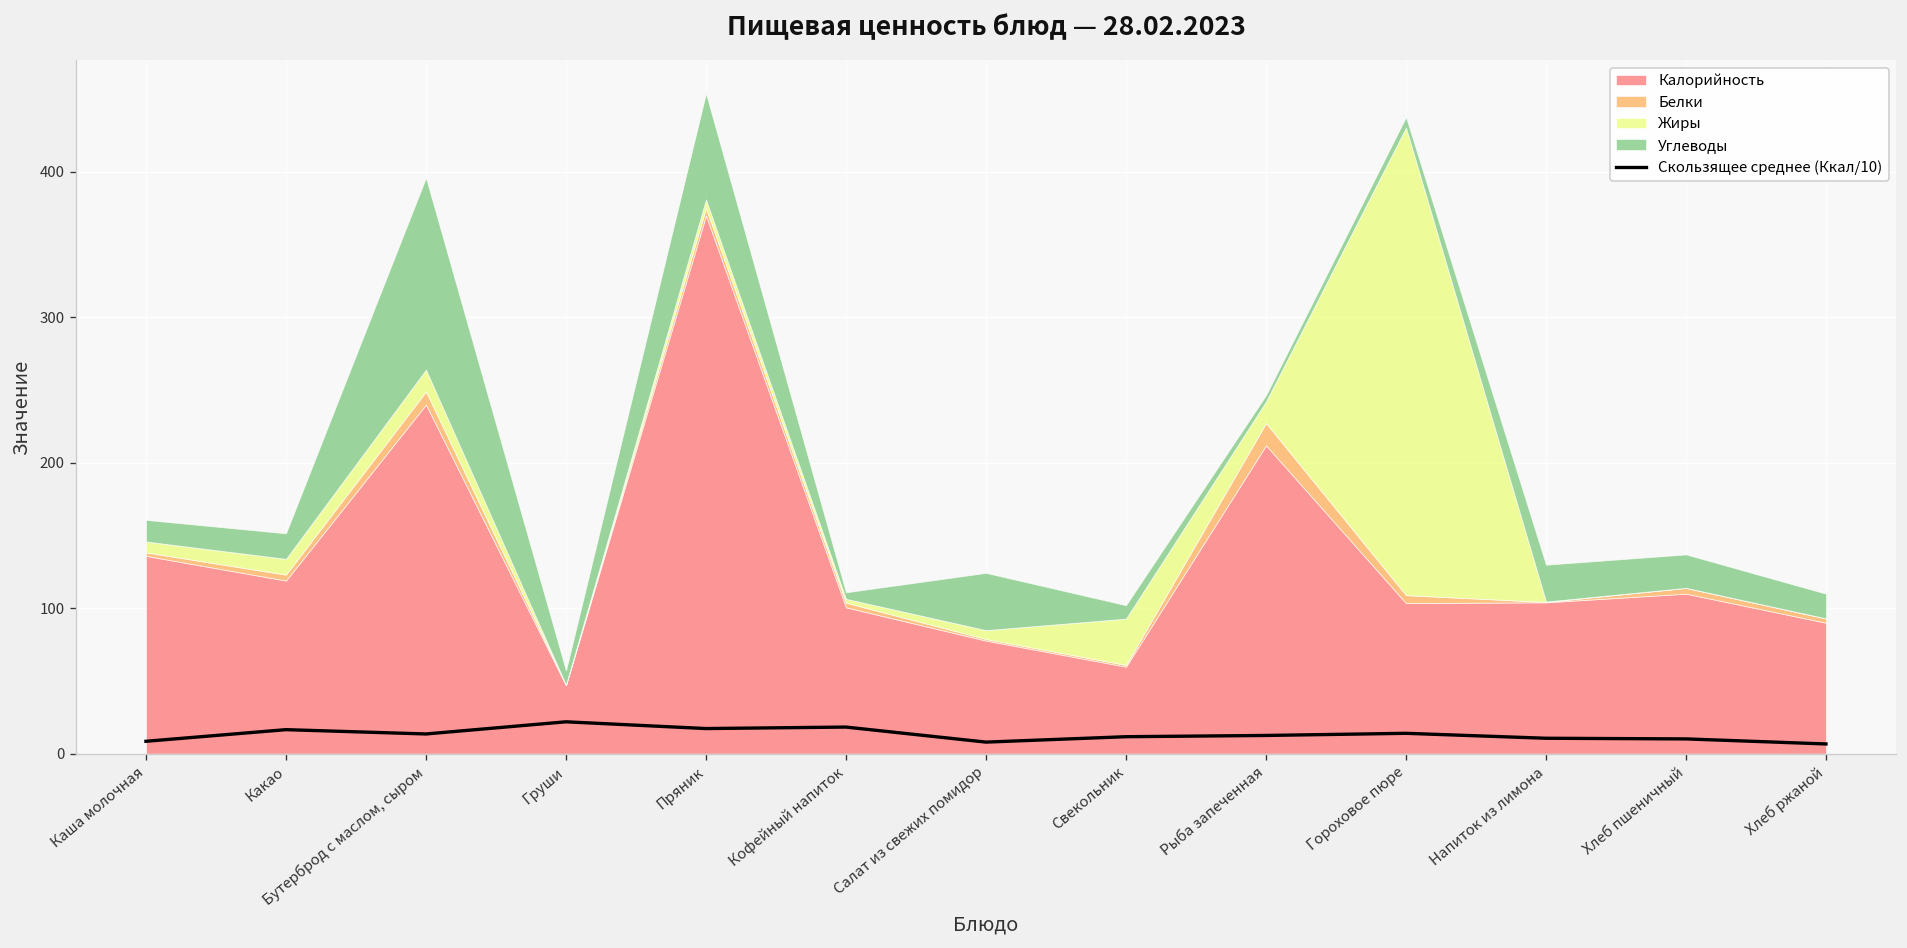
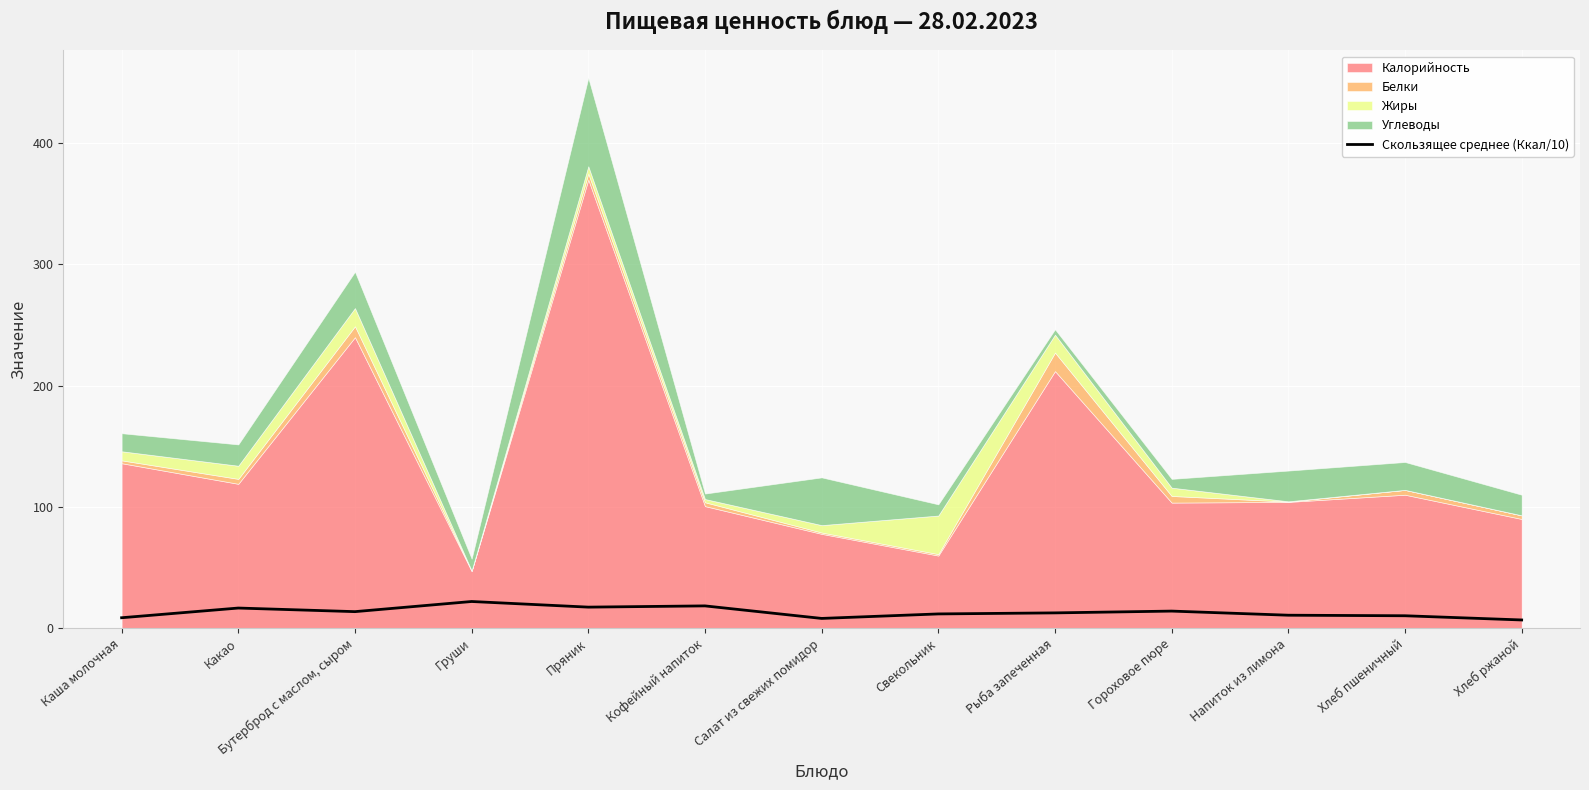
  {
    "Скользящее среднее (Ккал/10)": {
      "Каша молочная": 9,
      "Какао": 17,
      "Бутерброд с маслом, сыром": 14,
      "Груши": 22,
      "Пряник": 17,
      "Кофейный напиток": 18,
      "Салат из свежих помидор": 8,
      "Свекольник": 12,
      "Рыба запеченная": 13,
      "Гороховое пюре": 14,
      "Напиток из лимона": 11,
      "Хлеб пшеничный": 10,
      "Хлеб ржаной": 7
    },
    "Калорийность": {
      "Каша молочная": 136,
      "Какао": 119,
      "Бутерброд с маслом, сыром": 240,
      "Пряник": 370,
      "Кофейный напиток": 101,
      "Рыба запеченная": 212,
      "Гороховое пюре": 104,
      "Хлеб пшеничный": 110,
      "Хлеб ржаной": 90
    },
    "Белки": {
      "Каша молочная": 2,
      "Какао": 4,
      "Бутерброд с маслом, сыром": 9,
      "Пряник": 5,
      "Кофейный напиток": 3,
      "Рыба запеченная": 15,
      "Гороховое пюре": 5
    },
    "Жиры": {
      "Каша молочная": 7,
      "Какао": 11,
      "Бутерброд с маслом, сыром": 15,
      "Пряник": 6,
      "Кофейный напиток": 3,
      "Салат из свежих помидор": 6,
      "Свекольник": 32,
      "Рыба запеченная": 15,
-     "Гороховое пюре": 321
+     "Гороховое пюре": 7
    },
    "Углеводы": {
      "Каша молочная": 15,
      "Какао": 18,
-     "Бутерброд с маслом, сыром": 132,
+     "Бутерброд с маслом, сыром": 30,
      "Груши": 10,
      "Пряник": 73,
      "Кофейный напиток": 5,
      "Салат из свежих помидор": 39,
      "Свекольник": 9,
      "Рыба запеченная": 4,
      "Гороховое пюре": 7,
      "Напиток из лимона": 25,
      "Хлеб пшеничный": 23,
      "Хлеб ржаной": 17
    }
  }
